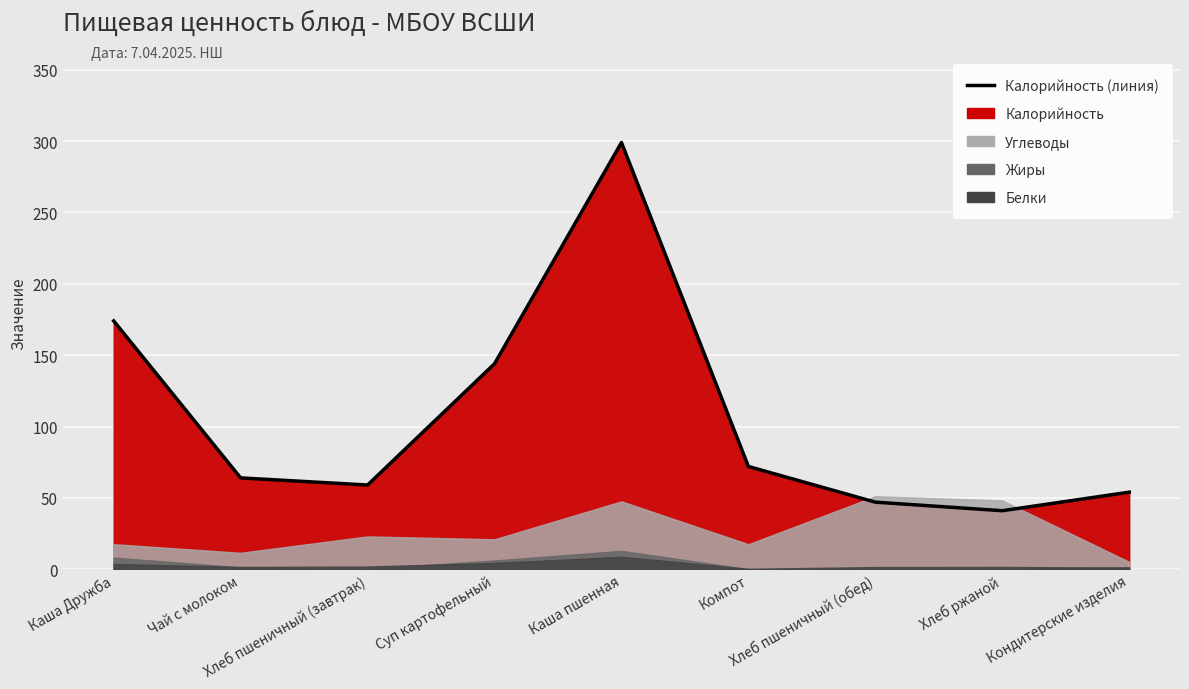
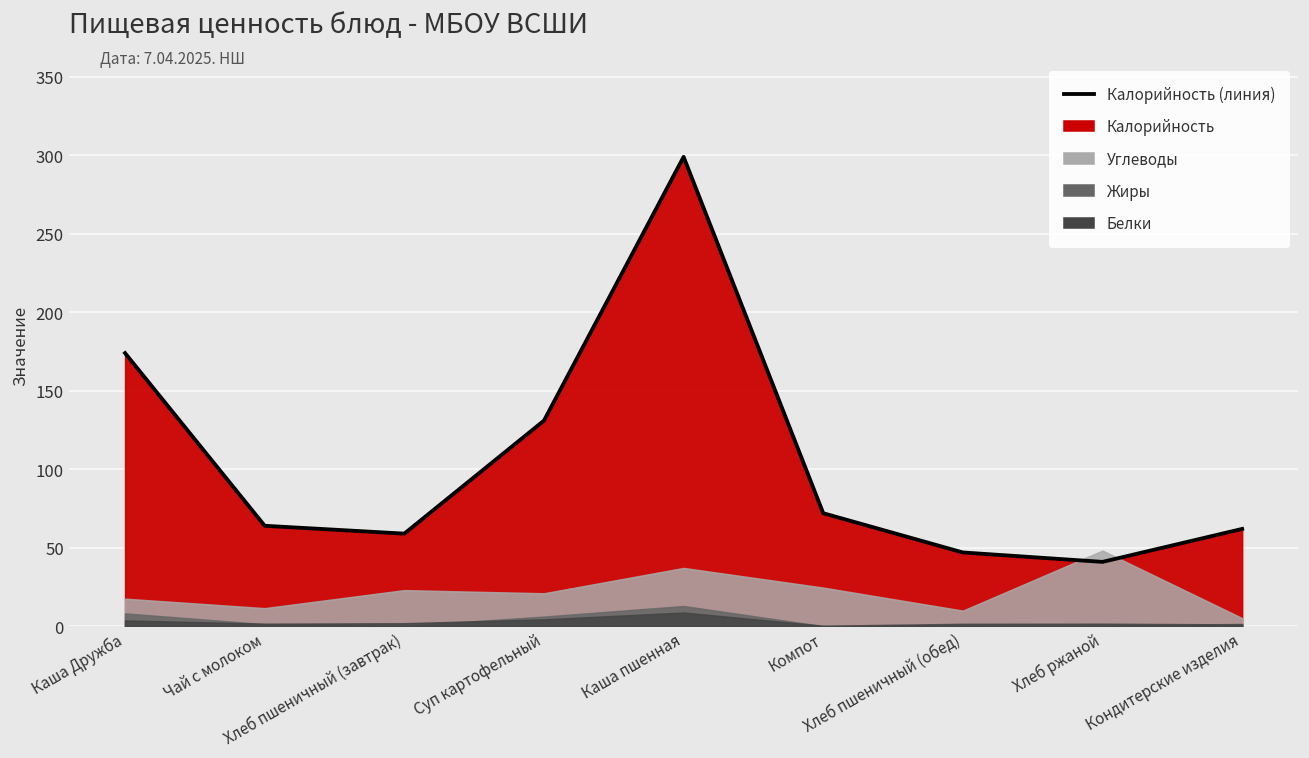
  {
    "Калорийность": {
      "Каша Дружба": 174,
      "Чай с молоком": 64,
      "Хлеб пшеничный (завтрак)": 59,
-     "Суп картофельный": 144,
+     "Суп картофельный": 131,
      "Каша пшенная": 299,
      "Компот": 72,
      "Хлеб пшеничный (обед)": 47,
      "Хлеб ржаной": 41,
-     "Кондитерские изделия": 54
+     "Кондитерские изделия": 62
    },
    "Углеводы": {
      "Каша Дружба": 18,
      "Чай с молоком": 12,
      "Хлеб пшеничный (завтрак)": 23,
      "Суп картофельный": 21,
-     "Каша пшенная": 48,
-     "Компот": 18,
-     "Хлеб пшеничный (обед)": 51,
+     "Каша пшенная": 37,
+     "Компот": 25,
+     "Хлеб пшеничный (обед)": 10,
      "Хлеб ржаной": 48,
      "Кондитерские изделия": 5
    }
  }
